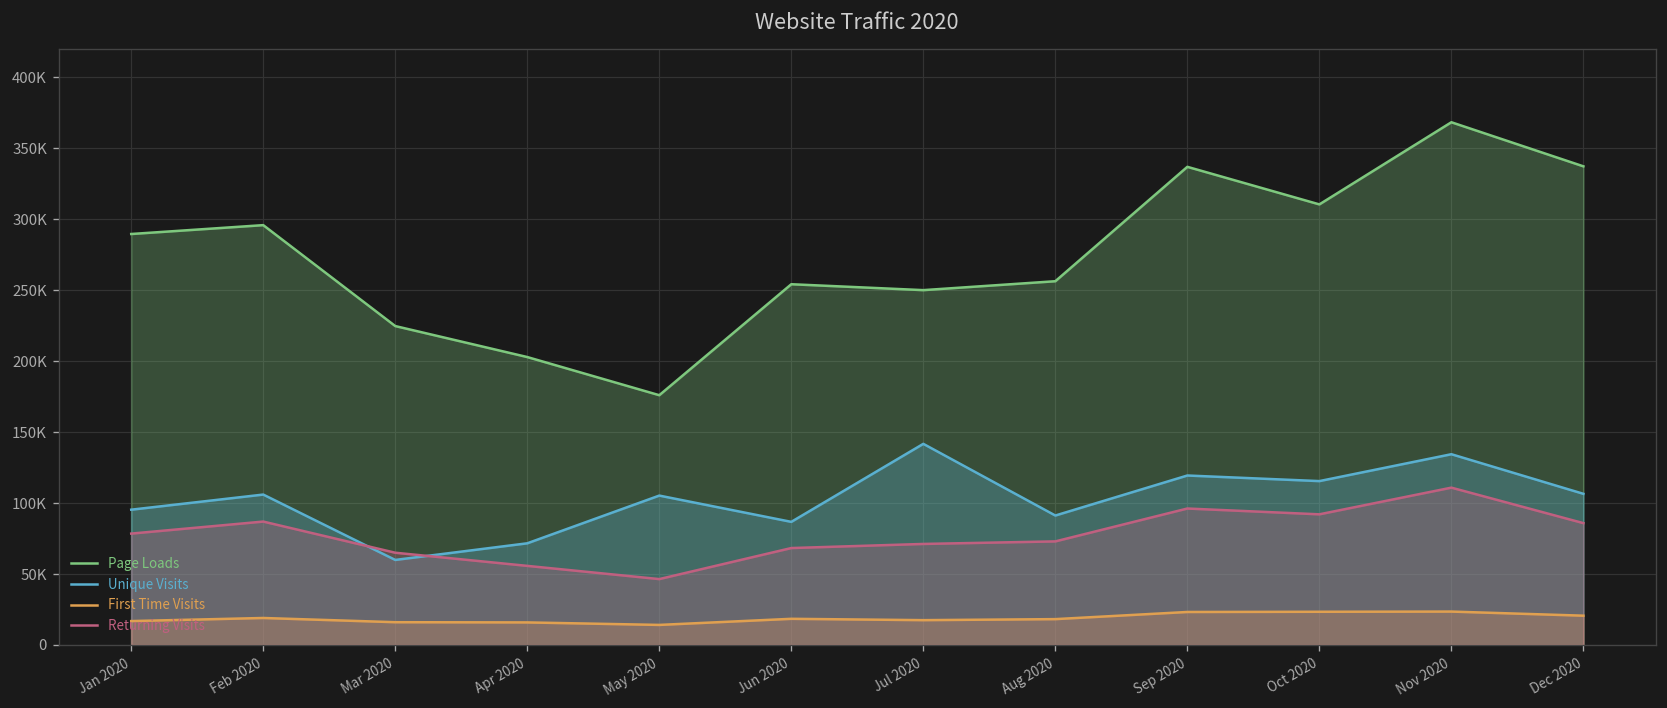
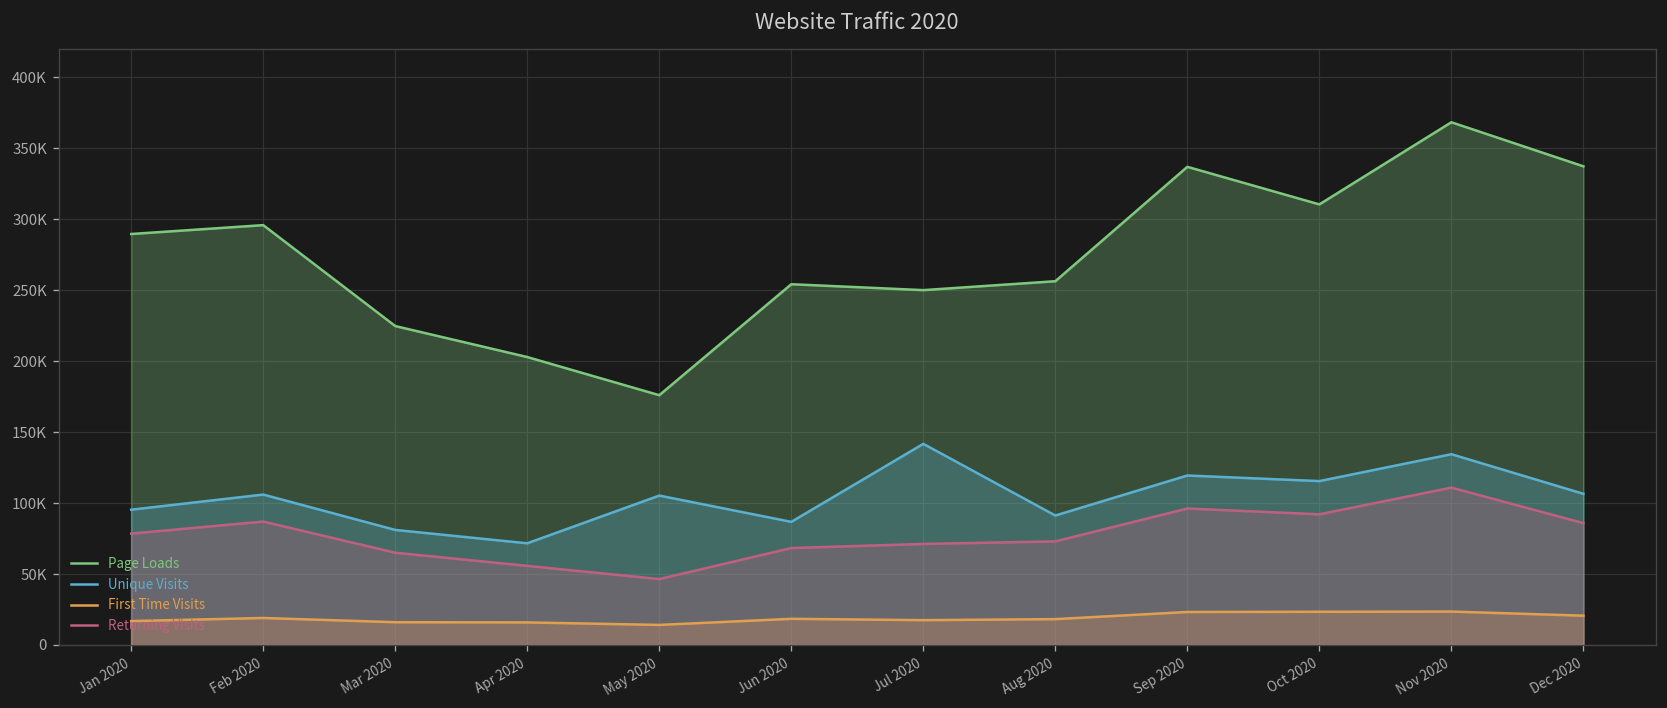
  {
    "Page Loads": {
      "Jan 2020": 290000,
      "Feb 2020": 296000,
      "Mar 2020": 225000,
      "Apr 2020": 203000,
      "May 2020": 176000,
      "Jun 2020": 254000,
      "Jul 2020": 250000,
      "Aug 2020": 256000,
      "Sep 2020": 337000,
      "Oct 2020": 310000,
      "Nov 2020": 368000,
      "Dec 2020": 337000
    },
    "Unique Visits": {
      "Jan 2020": 95000,
      "Feb 2020": 106000,
-     "Mar 2020": 60000,
+     "Mar 2020": 81000,
      "Apr 2020": 72000,
      "May 2020": 105000,
      "Jun 2020": 87000,
      "Jul 2020": 142000,
      "Aug 2020": 91000,
      "Sep 2020": 119000,
      "Oct 2020": 115000,
      "Nov 2020": 134000,
      "Dec 2020": 106000
    },
    "First Time Visits": {
      "Jan 2020": 17000,
      "Feb 2020": 19000,
      "Mar 2020": 16000,
      "Apr 2020": 16000,
      "May 2020": 14000,
      "Jun 2020": 18000,
      "Jul 2020": 18000,
      "Aug 2020": 18000,
      "Sep 2020": 23000,
      "Oct 2020": 23000,
      "Nov 2020": 24000,
      "Dec 2020": 21000
    },
    "Returning Visits": {
      "Jan 2020": 78000,
      "Feb 2020": 87000,
      "Mar 2020": 65000,
      "Apr 2020": 56000,
      "May 2020": 46000,
      "Jun 2020": 68000,
      "Jul 2020": 71000,
      "Aug 2020": 73000,
      "Sep 2020": 96000,
      "Oct 2020": 92000,
      "Nov 2020": 111000,
      "Dec 2020": 86000
    }
  }
